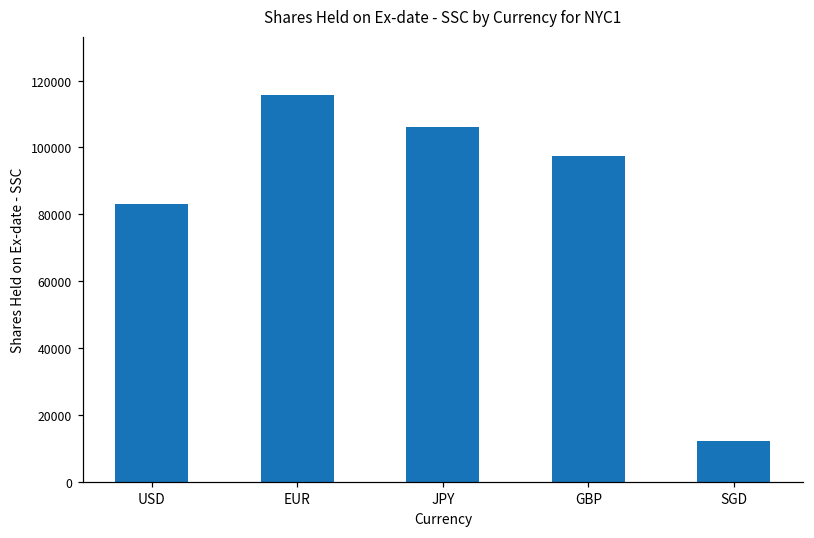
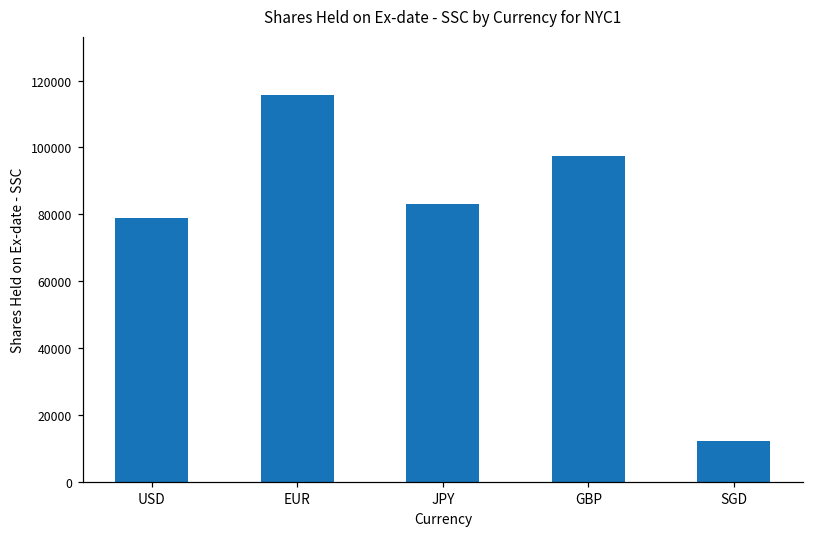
  {
-   "USD": 83000,
+   "USD": 79000,
    "EUR": 116000,
-   "JPY": 106000,
+   "JPY": 83000,
    "GBP": 98000,
    "SGD": 12000
  }
